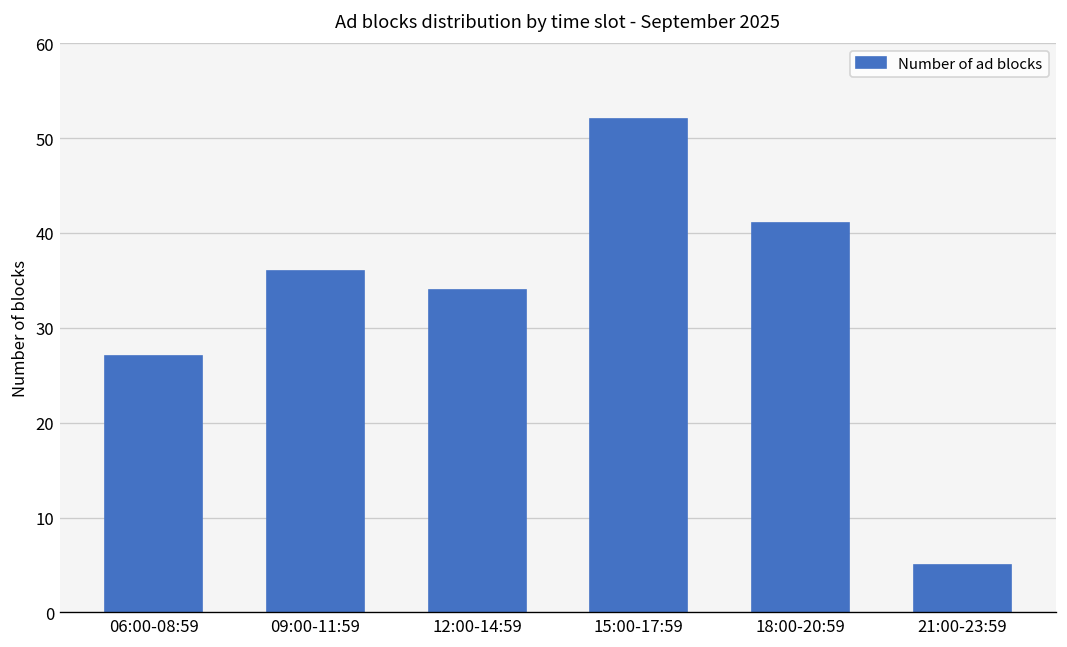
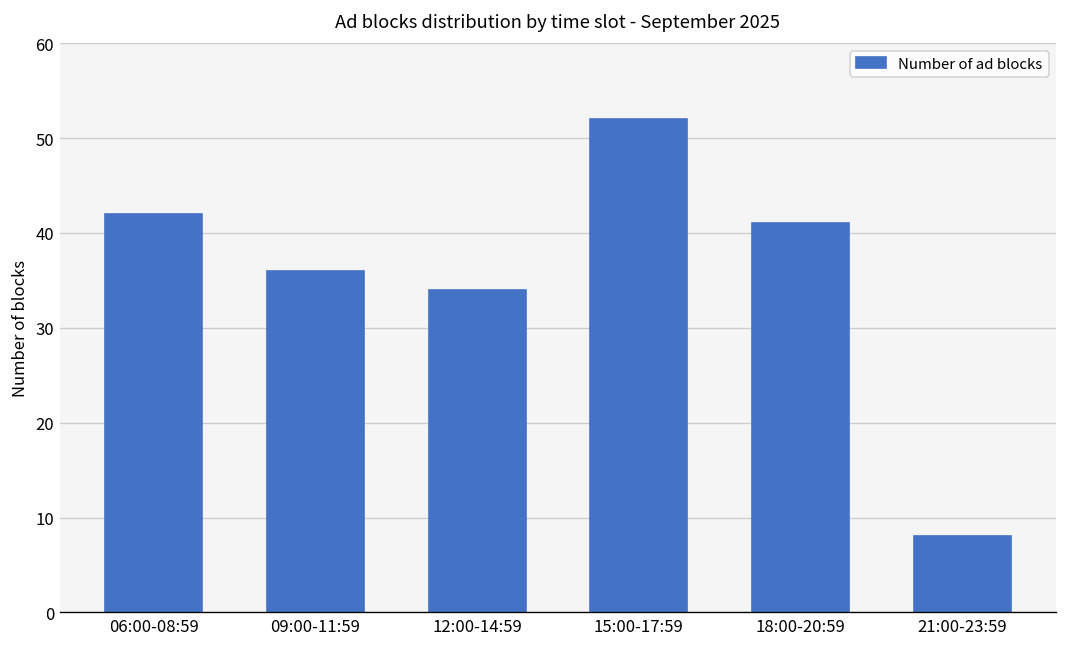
  {
-   "06:00-08:59": 27,
+   "06:00-08:59": 42,
    "09:00-11:59": 36,
    "12:00-14:59": 34,
    "15:00-17:59": 52,
    "18:00-20:59": 41,
-   "21:00-23:59": 5
+   "21:00-23:59": 8
  }
